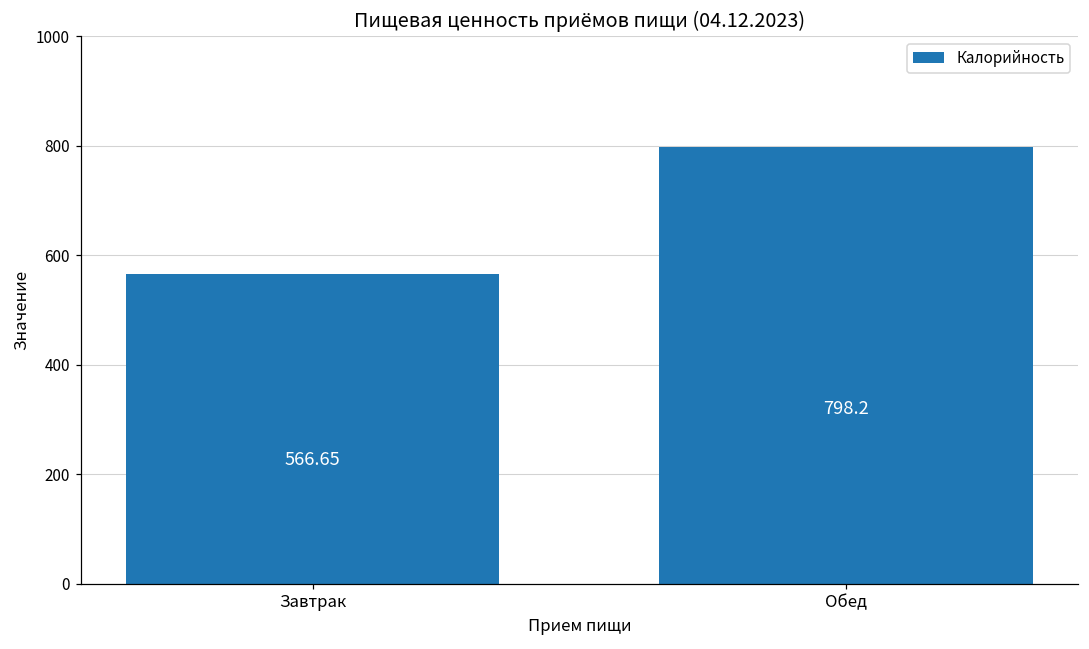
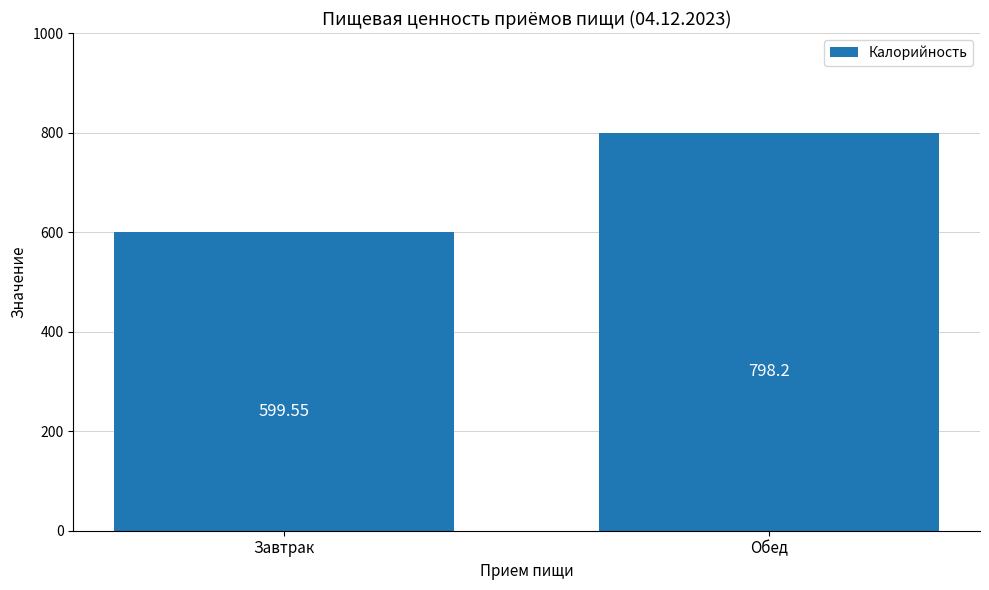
  {
-   "Завтрак": 566.65,
+   "Завтрак": 599.55,
    "Обед": 798.2
  }
